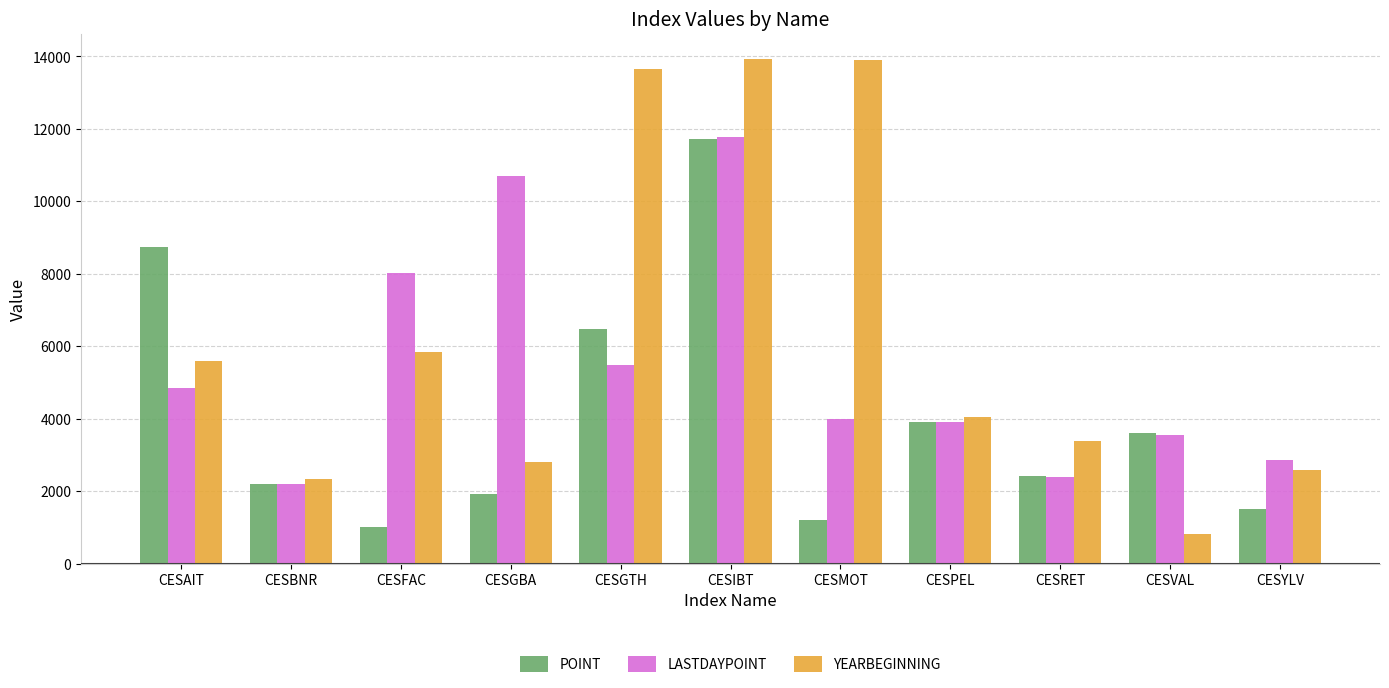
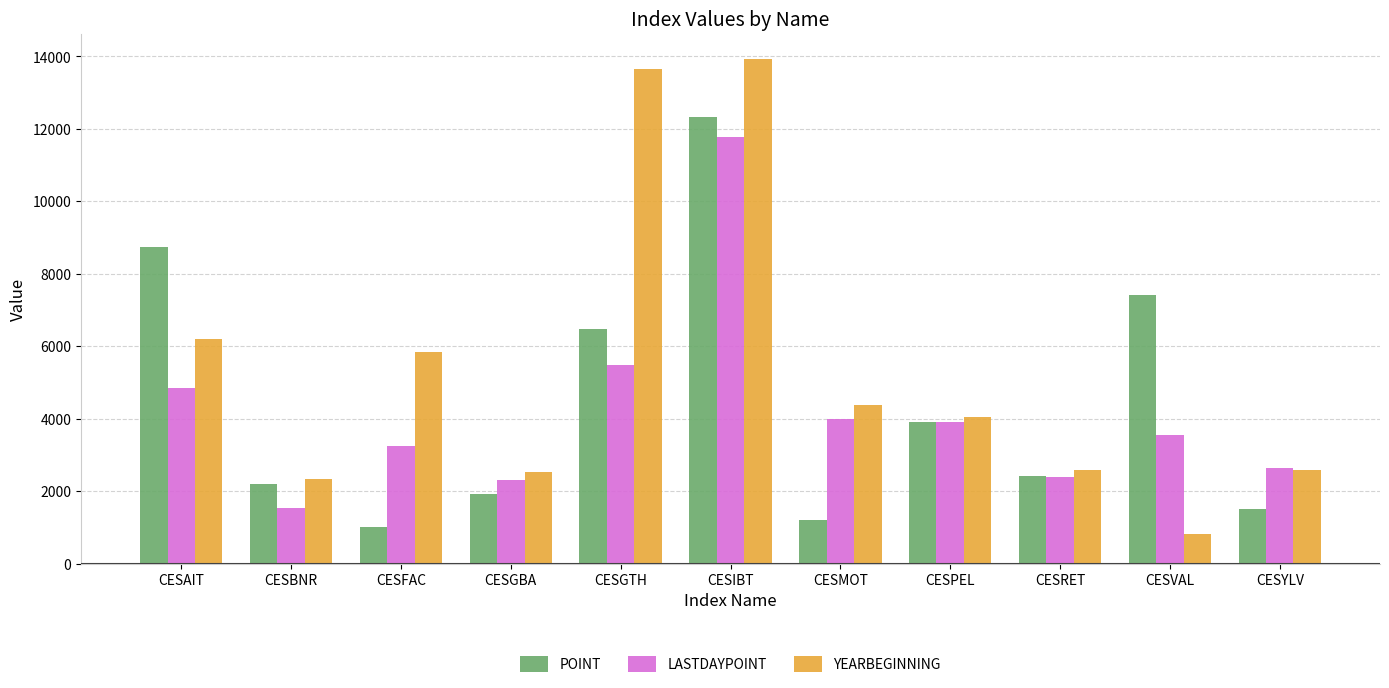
  {
    "POINT": {
      "CESAIT": 8700,
      "CESBNR": 2200,
      "CESFAC": 1000,
      "CESGBA": 1900,
      "CESGTH": 6500,
-     "CESIBT": 11700,
+     "CESIBT": 12300,
      "CESMOT": 1200,
      "CESPEL": 3900,
      "CESRET": 2400,
-     "CESVAL": 3600,
+     "CESVAL": 7400,
      "CESYLV": 1500
    },
    "LASTDAYPOINT": {
      "CESAIT": 4800,
-     "CESBNR": 2200,
-     "CESFAC": 8000,
-     "CESGBA": 10700,
+     "CESBNR": 1500,
+     "CESFAC": 3200,
+     "CESGBA": 2300,
      "CESGTH": 5500,
      "CESIBT": 11800,
      "CESMOT": 4000,
      "CESPEL": 3900,
      "CESRET": 2400,
      "CESVAL": 3600,
-     "CESYLV": 2900
+     "CESYLV": 2600
    },
    "YEARBEGINNING": {
-     "CESAIT": 5600,
+     "CESAIT": 6200,
      "CESBNR": 2300,
      "CESFAC": 5800,
-     "CESGBA": 2800,
+     "CESGBA": 2500,
      "CESGTH": 13700,
      "CESIBT": 13900,
-     "CESMOT": 13900,
+     "CESMOT": 4400,
      "CESPEL": 4000,
-     "CESRET": 3400,
+     "CESRET": 2600,
      "CESVAL": 800,
      "CESYLV": 2600
    }
  }
